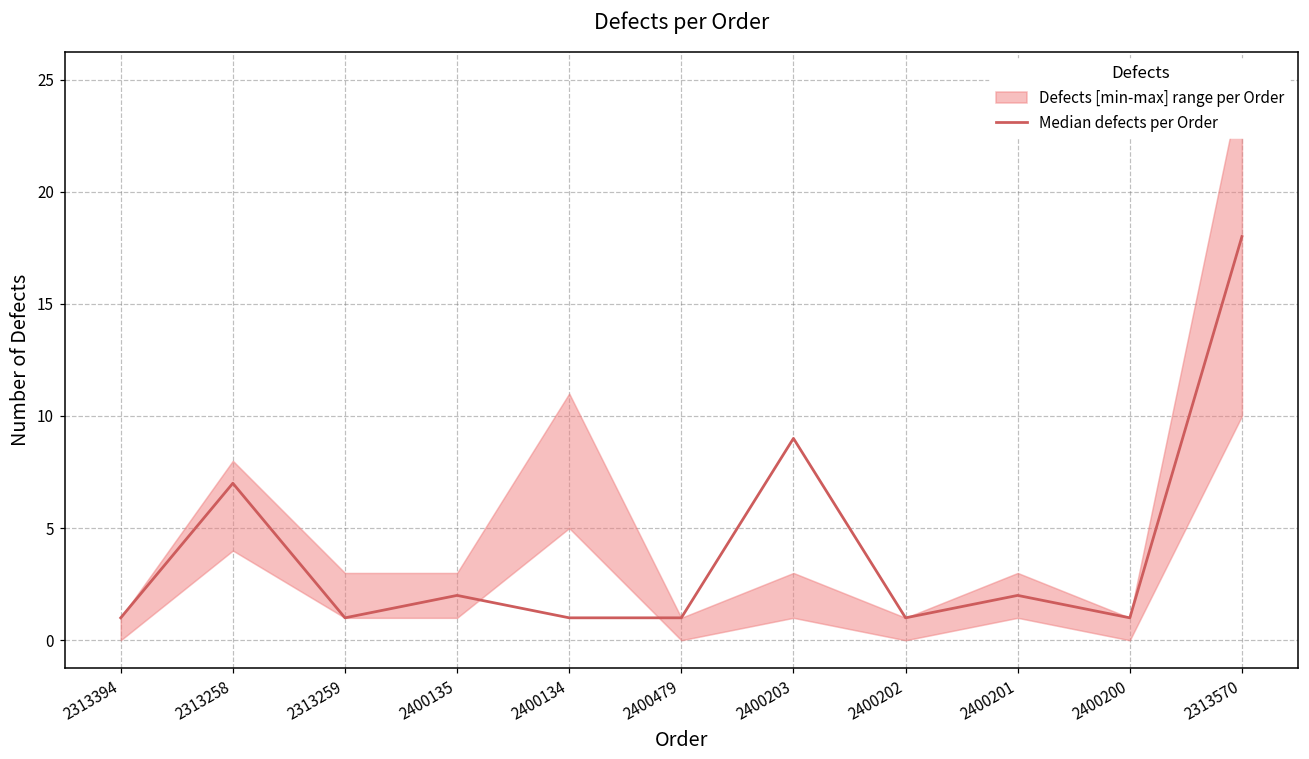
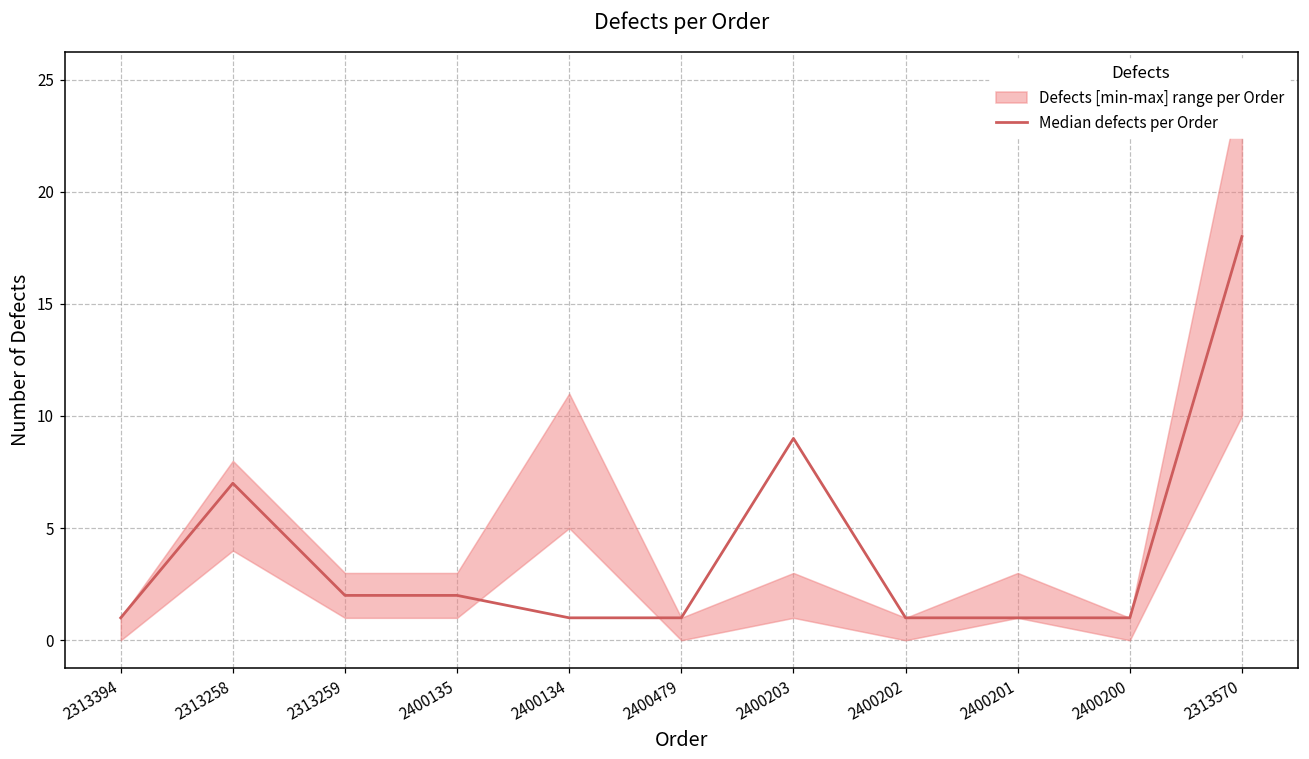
  {
    "Median defects per Order": {
      "2313258": 7,
-     "2313259": 1,
+     "2313259": 2,
      "2400135": 2,
      "2400134": 1,
      "2400203": 9,
-     "2400201": 2,
+     "2400201": 1,
      "2313570": 18
    }
  }
